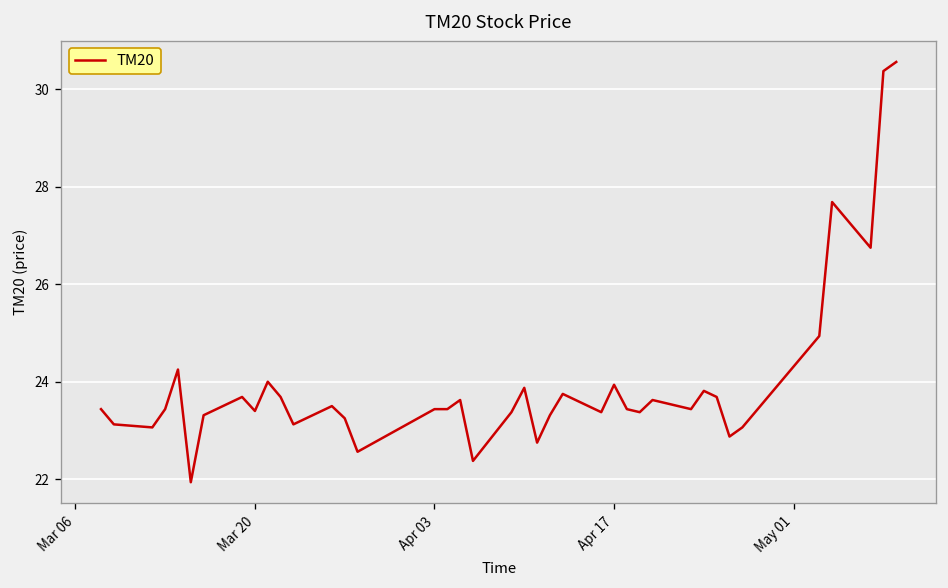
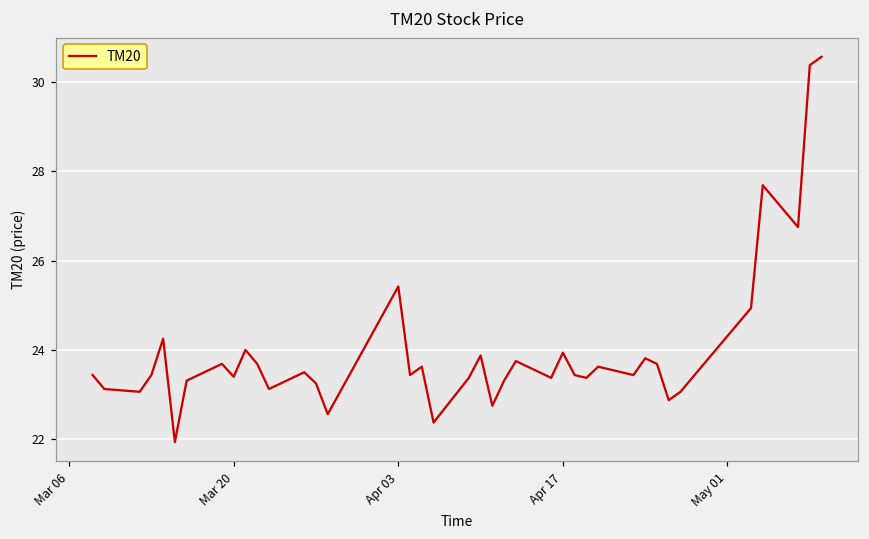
  {
    "Mar 20": 23.4,
-   "Apr 03": 23.4,
+   "Apr 03": 25.4,
    "Apr 17": 23.9
  }
